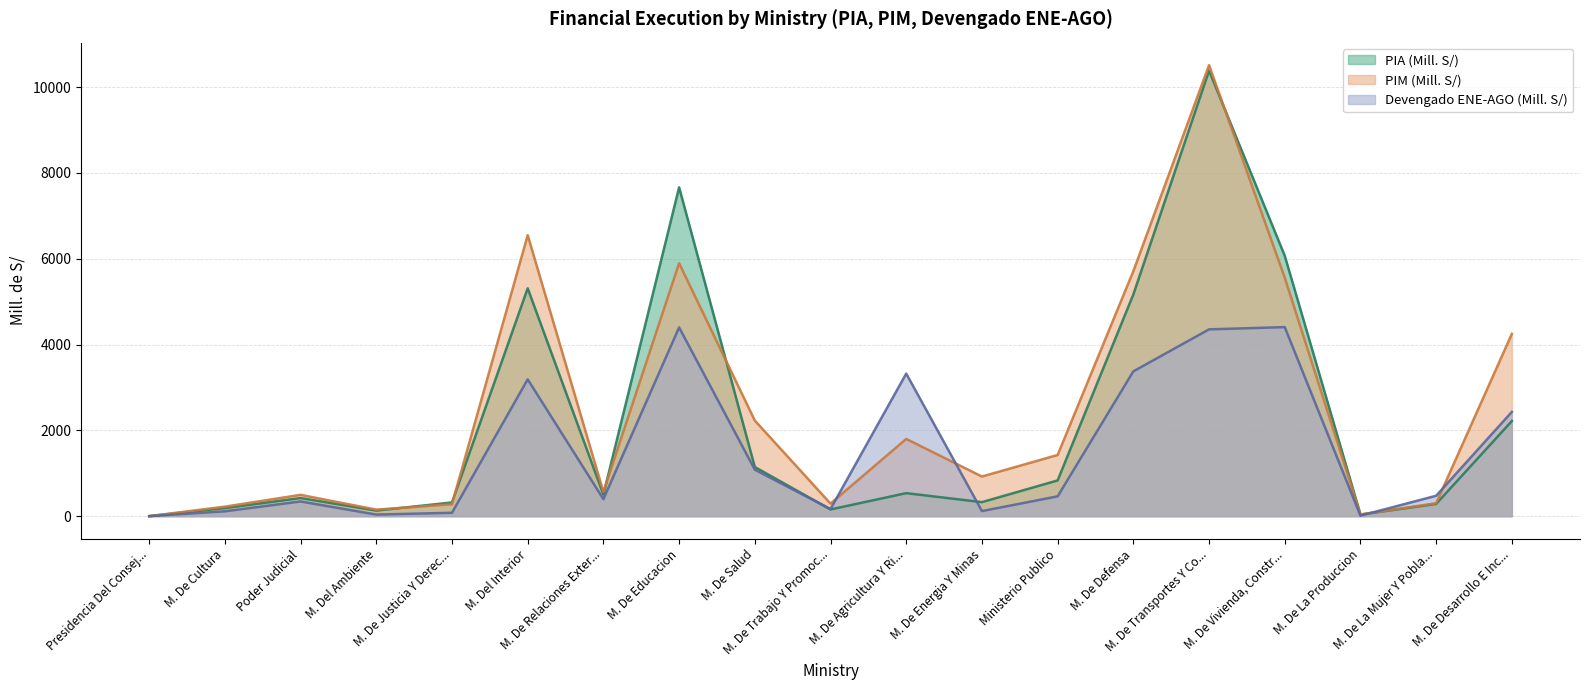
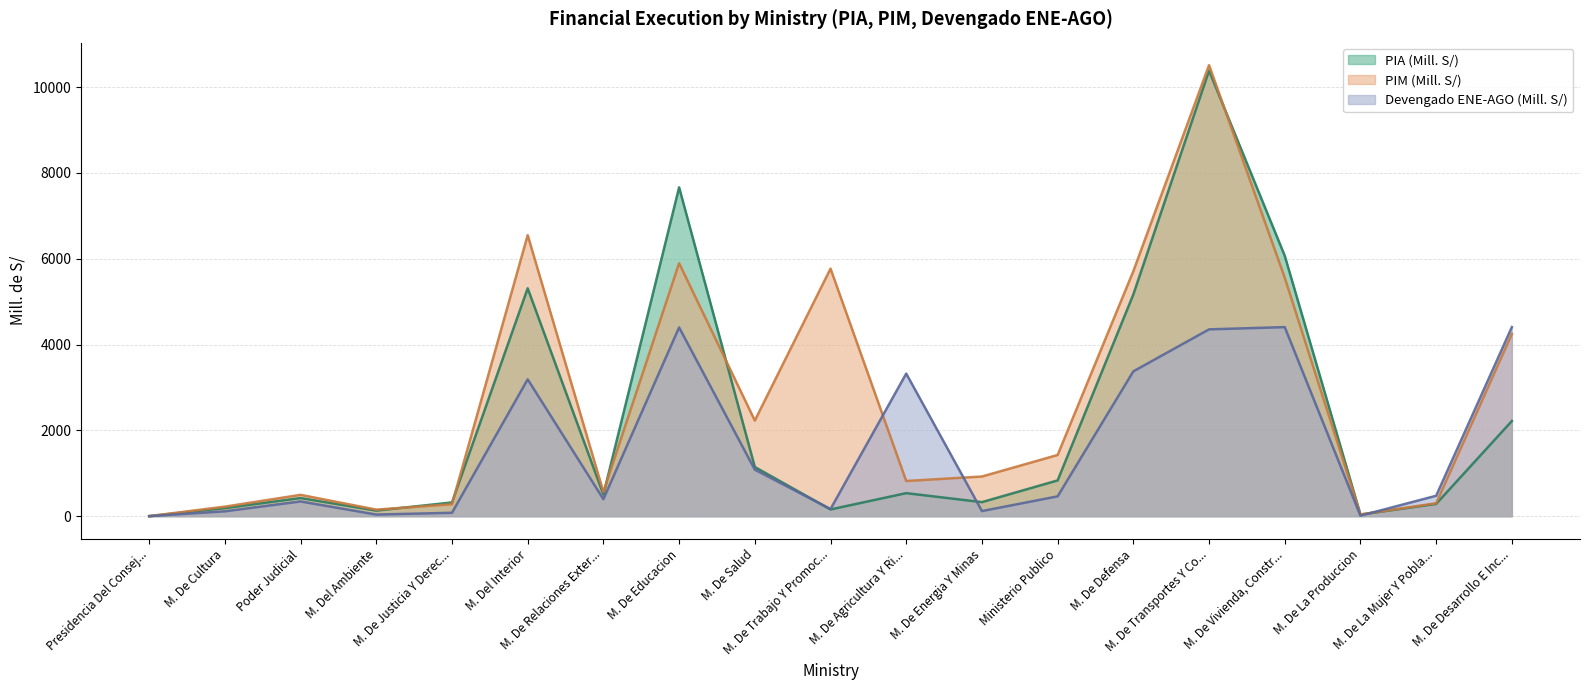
  {
    "PIA (Mill. S/)": {
      "Poder Judicial": 400,
      "M. Del Interior": 5300,
      "M. De Relaciones Exter...": 500,
      "M. De Educacion": 7700,
      "M. De Salud": 1100,
      "M. De Agricultura Y Ri...": 500,
      "M. De Energia Y Minas": 300,
      "Ministerio Publico": 800,
      "M. De Defensa": 5200,
      "M. De Transportes Y Co...": 10400,
      "M. De Vivienda, Constr...": 6100,
      "M. De Desarrollo E Inc...": 2200
    },
    "PIM (Mill. S/)": {
      "Poder Judicial": 500,
      "M. Del Interior": 6500,
      "M. De Relaciones Exter...": 600,
      "M. De Educacion": 5900,
      "M. De Salud": 2200,
-     "M. De Trabajo Y Promoc...": 300,
-     "M. De Agricultura Y Ri...": 1800,
+     "M. De Trabajo Y Promoc...": 5800,
+     "M. De Agricultura Y Ri...": 800,
      "M. De Energia Y Minas": 900,
      "Ministerio Publico": 1400,
      "M. De Defensa": 5700,
      "M. De Transportes Y Co...": 10500,
      "M. De Vivienda, Constr...": 5600,
      "M. De Desarrollo E Inc...": 4200
    },
    "Devengado ENE-AGO (Mill. S/)": {
      "M. De Cultura": 100,
      "Poder Judicial": 300,
      "M. Del Ambiente": 0,
      "M. De Justicia Y Derec...": 100,
      "M. Del Interior": 3200,
      "M. De Relaciones Exter...": 400,
      "M. De Educacion": 4400,
      "M. De Salud": 1100,
      "M. De Agricultura Y Ri...": 3300,
      "M. De Energia Y Minas": 100,
      "Ministerio Publico": 500,
      "M. De Defensa": 3400,
      "M. De Transportes Y Co...": 4400,
      "M. De Vivienda, Constr...": 4400,
      "M. De La Mujer Y Pobla...": 500,
-     "M. De Desarrollo E Inc...": 2400
+     "M. De Desarrollo E Inc...": 4400
    }
  }
